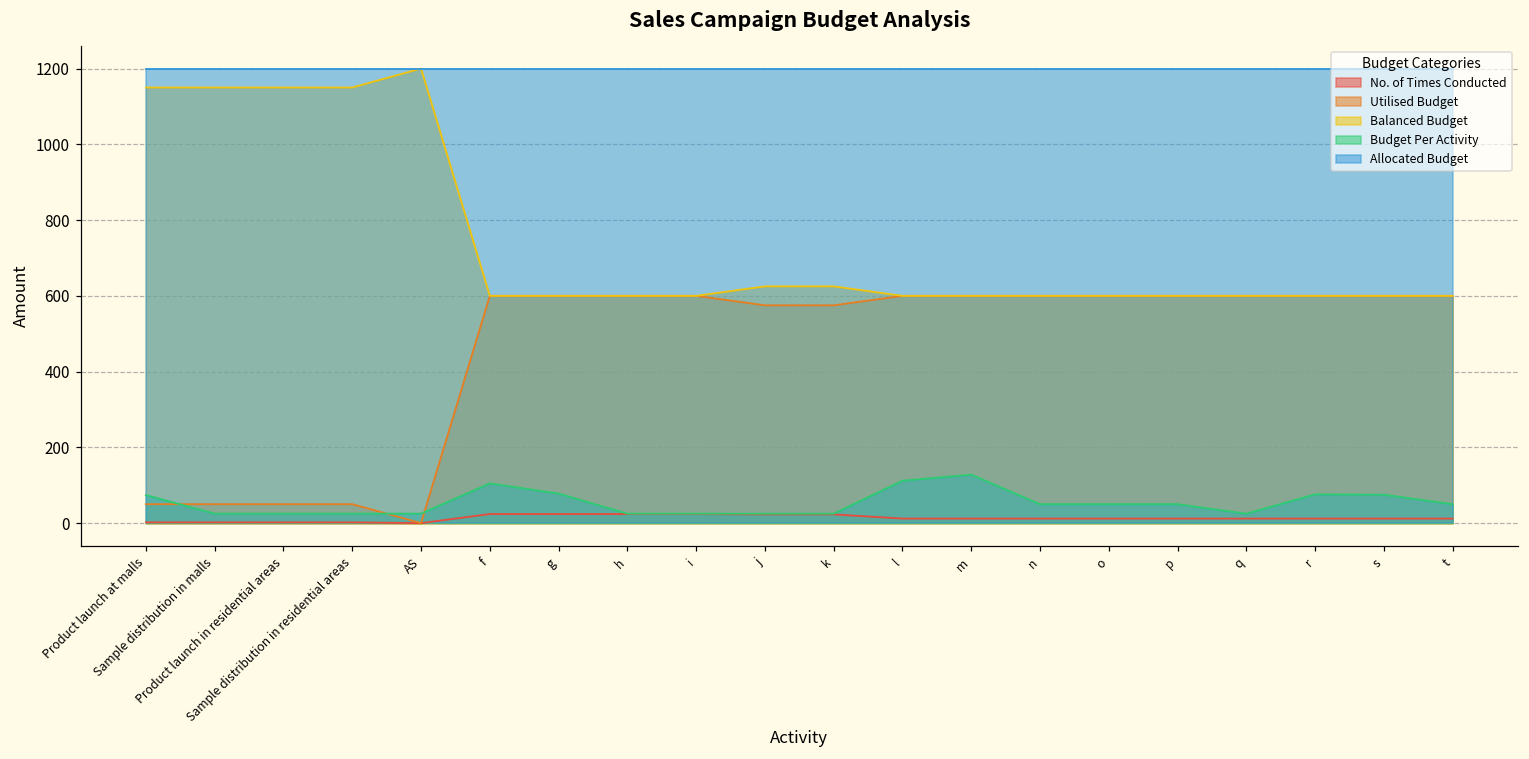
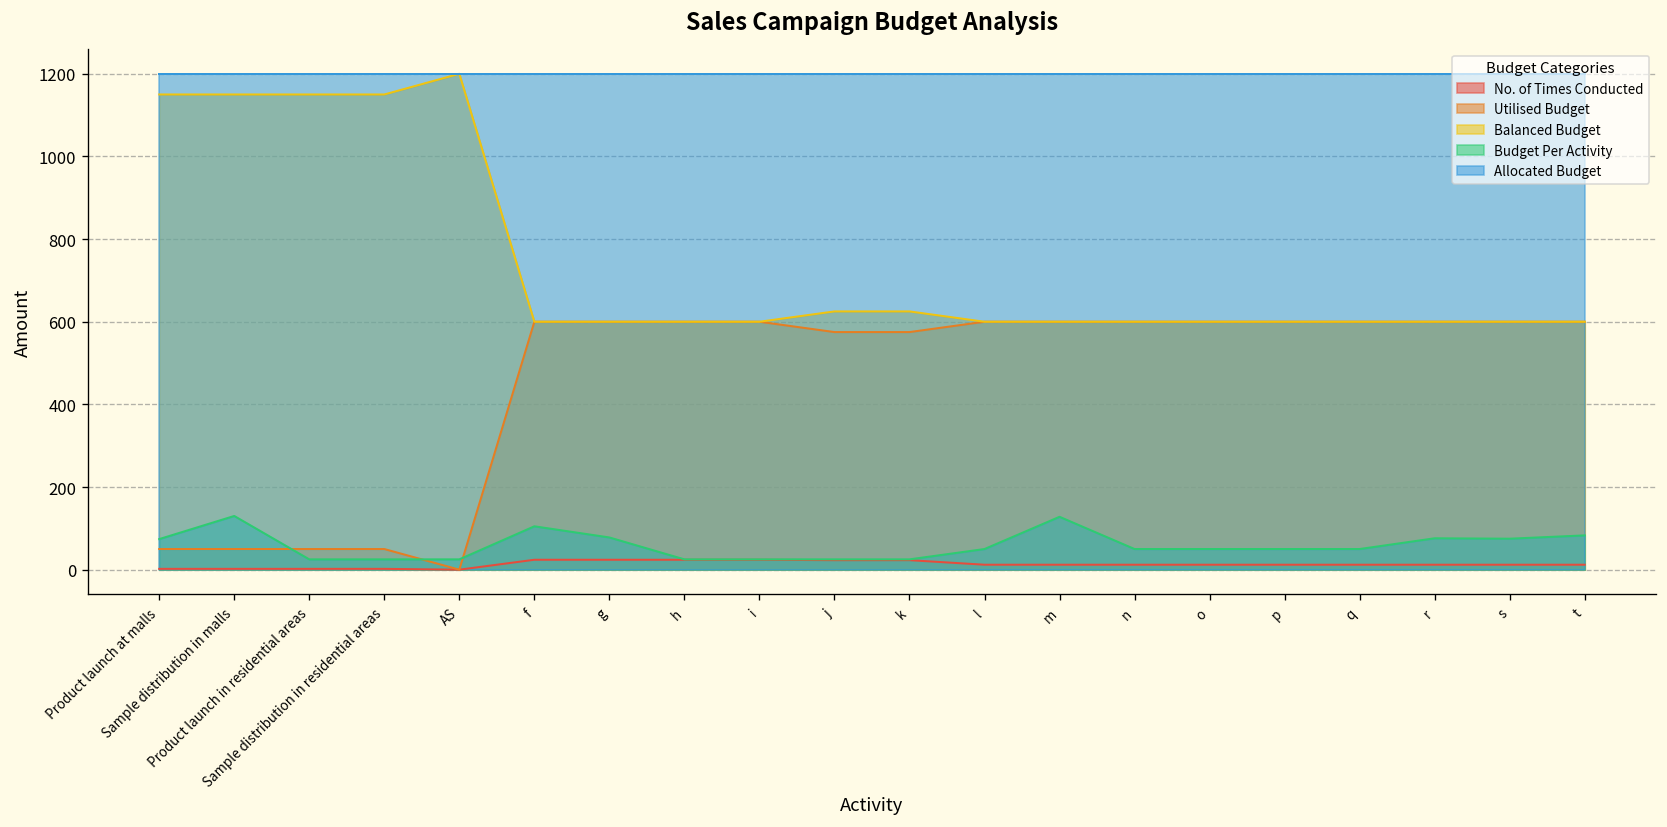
  {
    "Balanced Budget": {
      "Product launch at malls": 1150,
      "Sample distribution in malls": 1150,
      "Product launch in residential areas": 1150,
      "Sample distribution in residential areas": 1150,
      "j": 630,
      "k": 630
    },
    "Budget Per Activity": {
      "Product launch at malls": 70,
-     "Sample distribution in malls": 30,
+     "Sample distribution in malls": 130,
      "Product launch in residential areas": 30,
      "Sample distribution in residential areas": 30,
      "AS": 30,
      "f": 110,
      "g": 80,
-     "l": 110,
+     "l": 50,
      "m": 130,
      "n": 50,
      "o": 50,
      "p": 50,
-     "q": 30,
+     "q": 50,
      "r": 80,
      "s": 80,
-     "t": 50
+     "t": 80
    },
    "Allocated Budget": {
      "Product launch at malls": 1200,
      "Sample distribution in malls": 1200,
      "Product launch in residential areas": 1200,
      "Sample distribution in residential areas": 1200,
      "f": 1200,
      "g": 1200,
      "h": 1200,
      "i": 1200,
      "j": 1200,
      "k": 1200,
      "l": 1200,
      "m": 1200,
      "n": 1200,
      "o": 1200,
      "p": 1200,
      "q": 1200,
      "r": 1200
    }
  }
